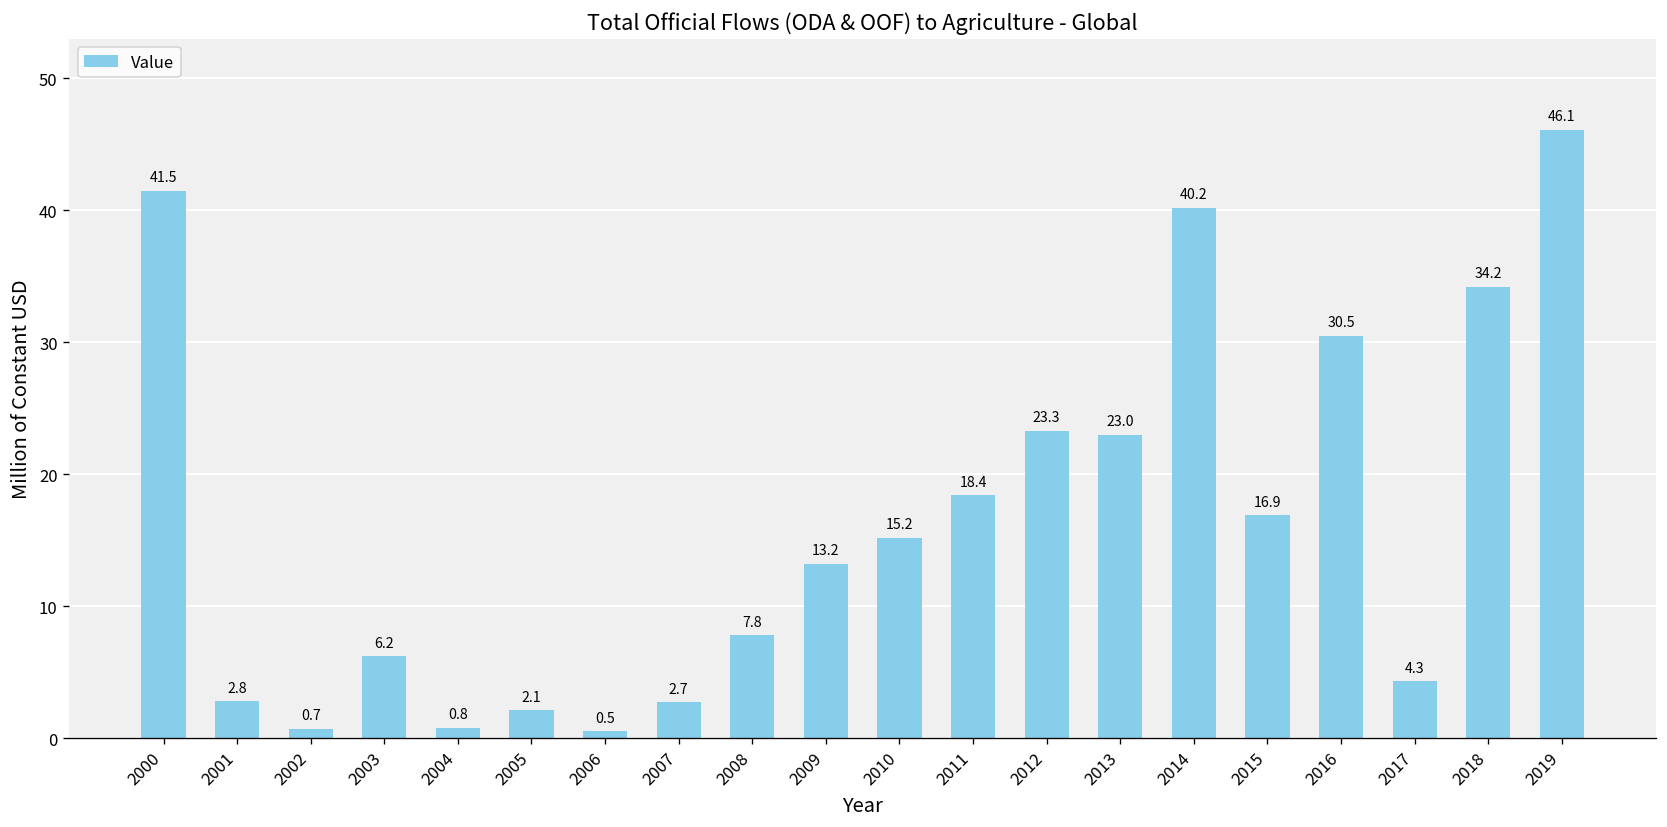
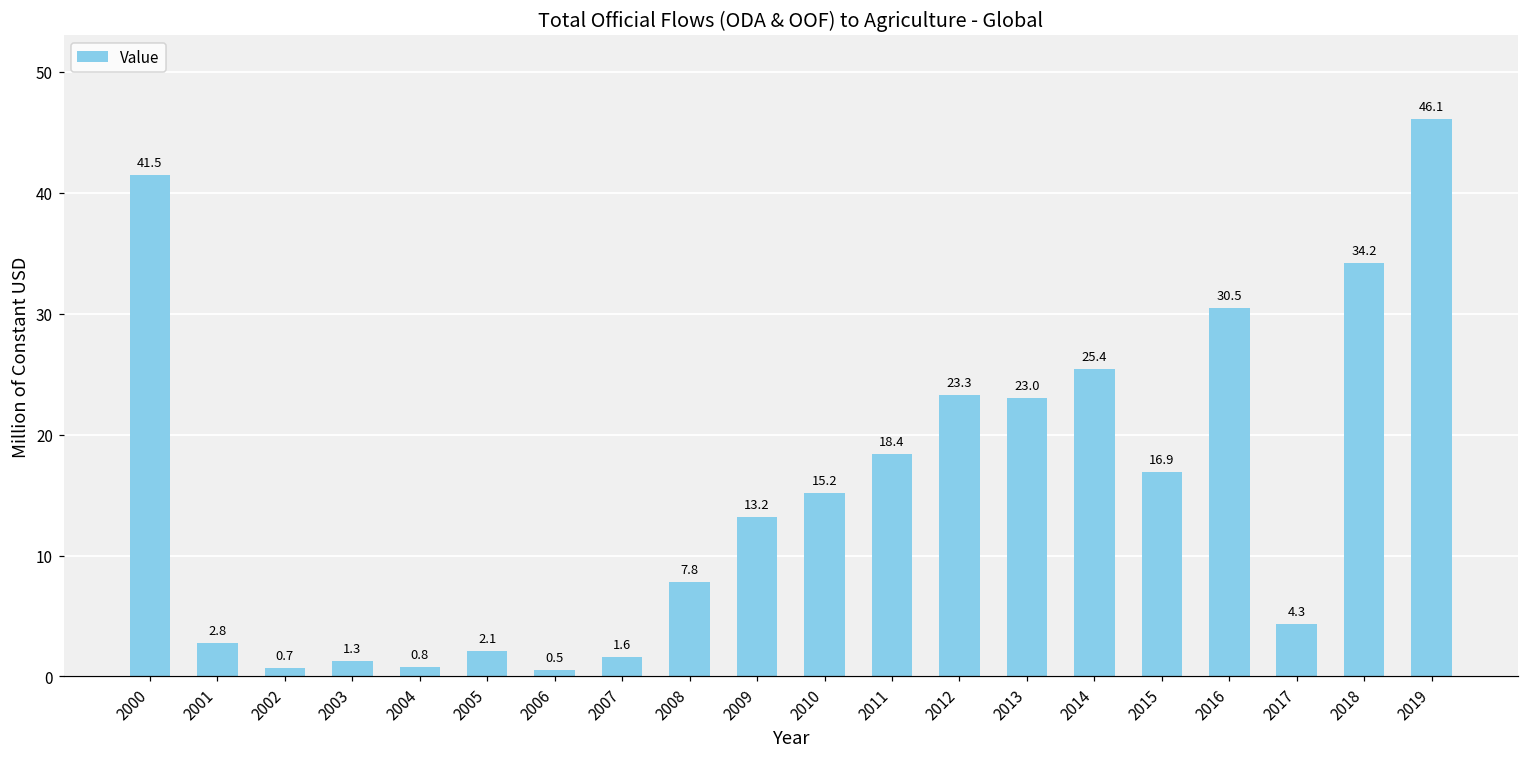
  {
    "2000": 41.5,
    "2001": 2.8,
    "2002": 0.7,
-   "2003": 6.2,
+   "2003": 1.3,
    "2004": 0.8,
    "2005": 2.1,
    "2006": 0.5,
-   "2007": 2.7,
+   "2007": 1.6,
    "2008": 7.8,
    "2009": 13.2,
    "2010": 15.2,
    "2011": 18.4,
    "2012": 23.3,
    "2013": 23.0,
-   "2014": 40.2,
+   "2014": 25.4,
    "2015": 16.9,
    "2016": 30.5,
    "2017": 4.3,
    "2018": 34.2,
    "2019": 46.1
  }
